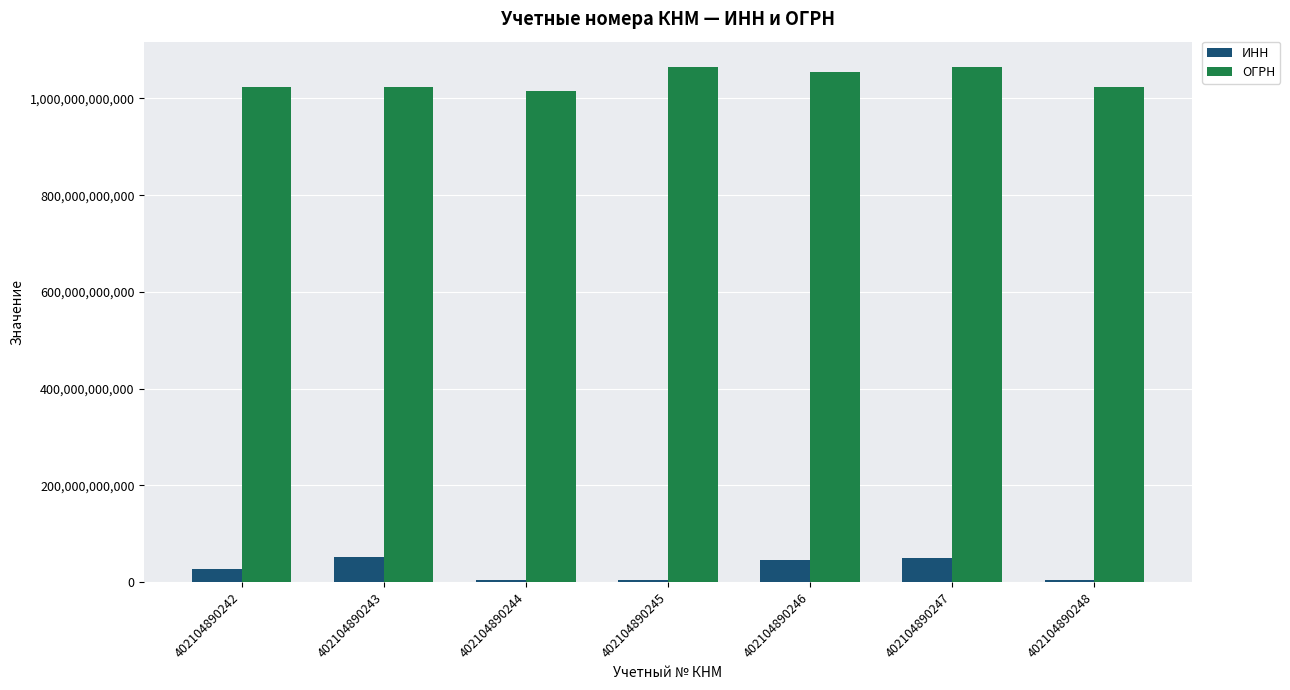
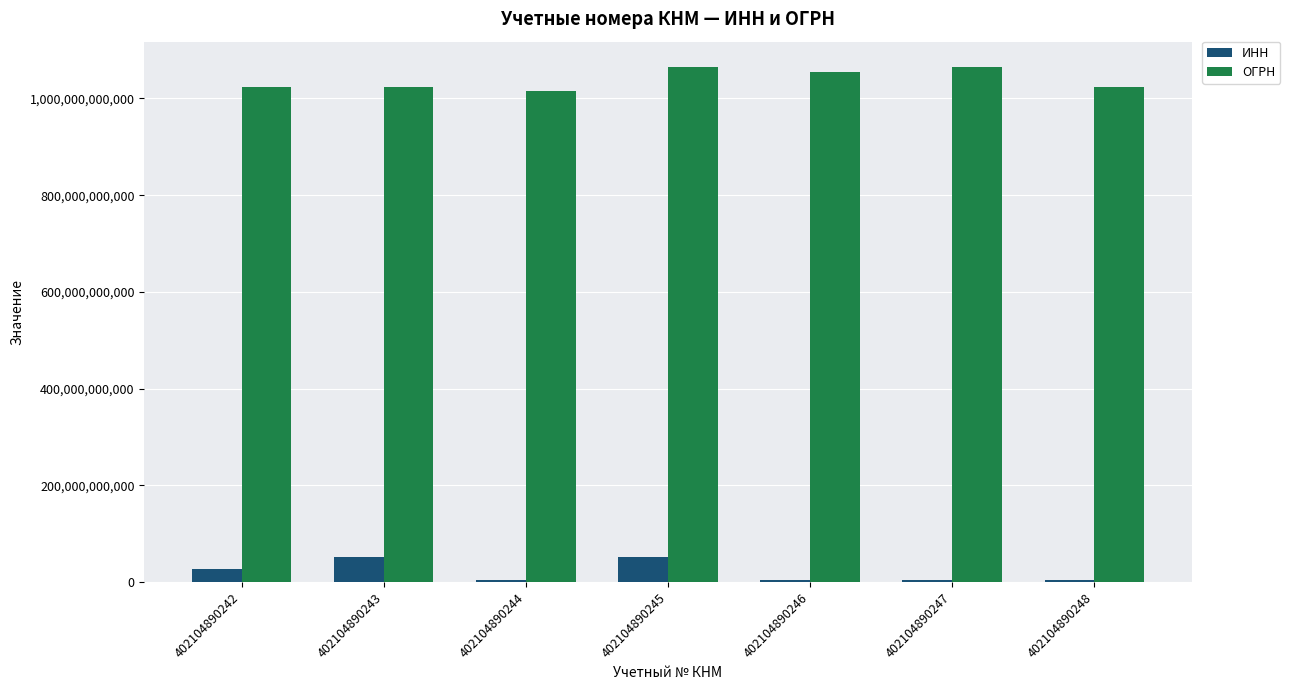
  {
    "ИНН": {
      "402104890242": "30,000,000,000",
      "402104890243": "50,000,000,000",
-     "402104890245": "0",
-     "402104890246": "50,000,000,000",
-     "402104890247": "50,000,000,000"
+     "402104890245": "50,000,000,000",
+     "402104890246": "0",
+     "402104890247": "0"
    },
    "ОГРН": {
      "402104890242": "1,020,000,000,000",
      "402104890243": "1,020,000,000,000",
      "402104890244": "1,020,000,000,000",
      "402104890245": "1,060,000,000,000",
      "402104890246": "1,050,000,000,000",
      "402104890247": "1,060,000,000,000",
      "402104890248": "1,020,000,000,000"
    }
  }
